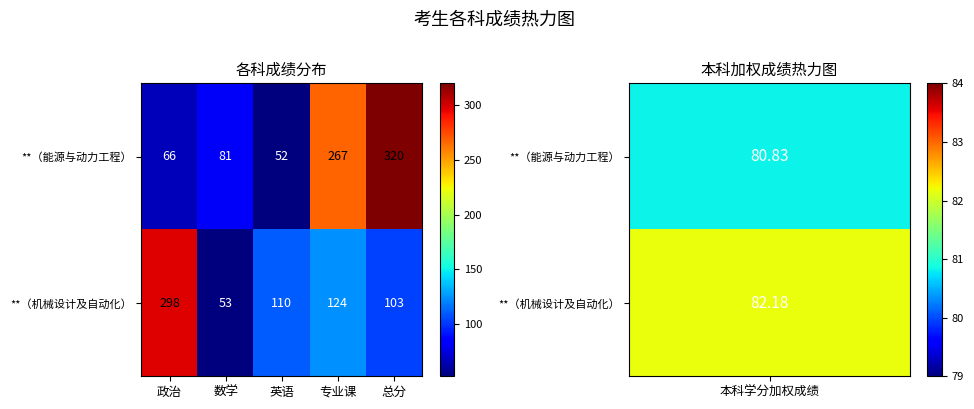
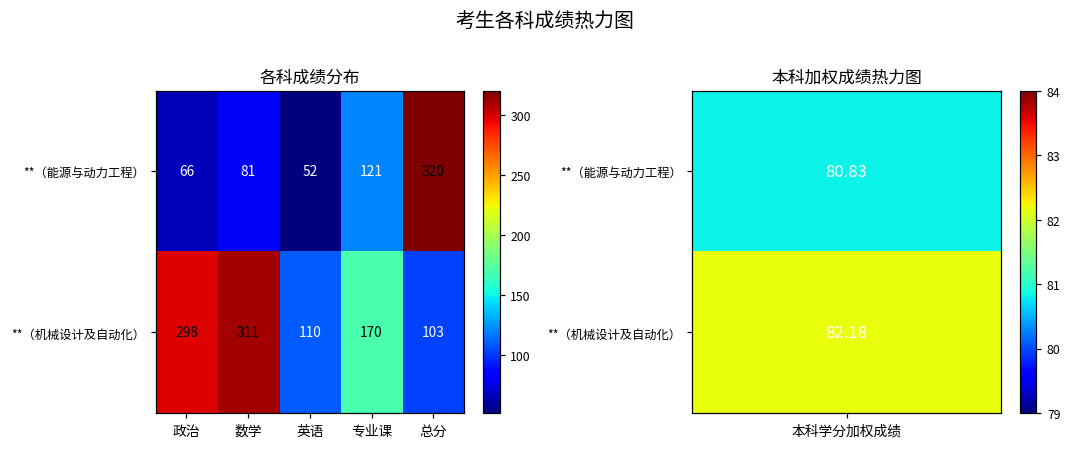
  {
    "各科成绩分布": {
      "**（能源与动力工程）": {
        "政治": 66,
        "数学": 81,
        "英语": 52,
-       "专业课": 267,
+       "专业课": 121,
        "总分": 320
      },
      "**（机械设计及自动化）": {
        "政治": 298,
-       "数学": 53,
+       "数学": 311,
        "英语": 110,
-       "专业课": 124,
+       "专业课": 170,
        "总分": 103
      }
    },
    "本科加权成绩热力图": {
      "**（能源与动力工程）": {
        "本科学分加权成绩": 80.83
      },
      "**（机械设计及自动化）": {
        "本科学分加权成绩": 82.18
      }
    }
  }
